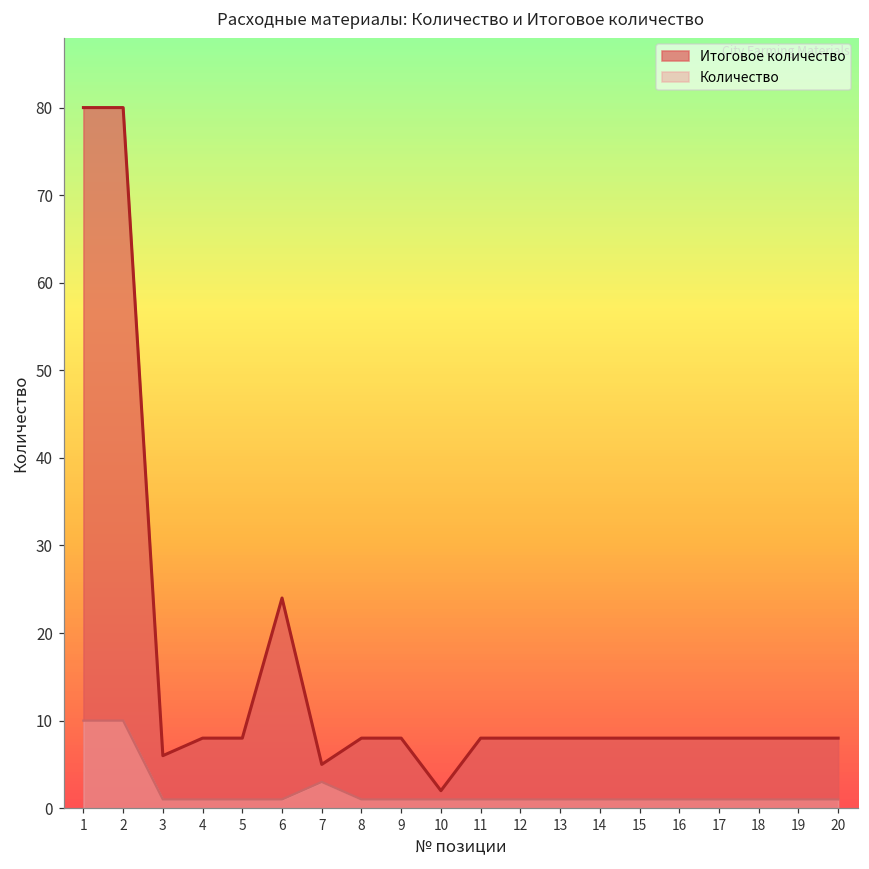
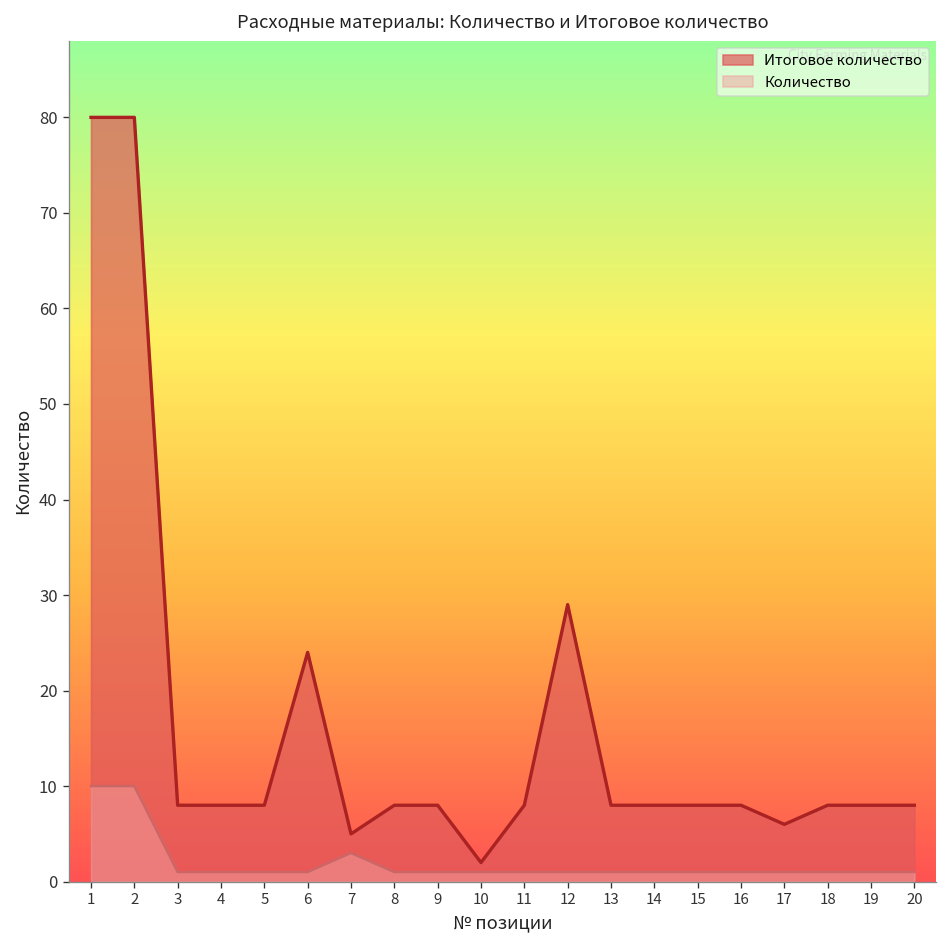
  {
    "Итоговое количество": {
      "1": 80,
      "2": 80,
-     "3": 6,
+     "3": 8,
      "4": 8,
      "5": 8,
      "6": 24,
      "7": 5,
      "8": 8,
      "9": 8,
      "10": 2,
      "11": 8,
-     "12": 8,
+     "12": 29,
      "13": 8,
      "14": 8,
      "15": 8,
      "16": 8,
-     "17": 8,
+     "17": 6,
      "18": 8,
      "19": 8,
      "20": 8
    },
    "Количество": {
      "1": 10,
      "2": 10,
      "3": 1,
      "4": 1,
      "5": 1,
      "6": 1,
      "7": 3,
      "8": 1,
      "9": 1,
      "10": 1,
      "11": 1,
      "12": 1,
      "13": 1,
      "14": 1,
      "15": 1,
      "16": 1,
      "17": 1,
      "18": 1,
      "19": 1,
      "20": 1
    }
  }
